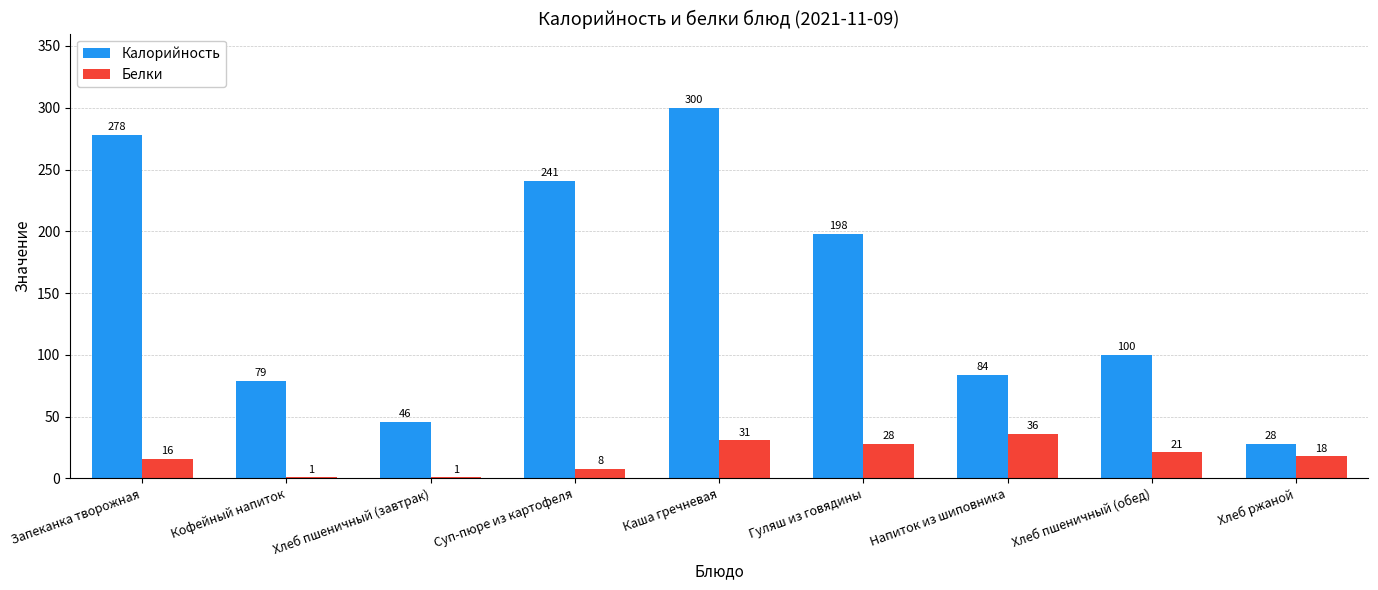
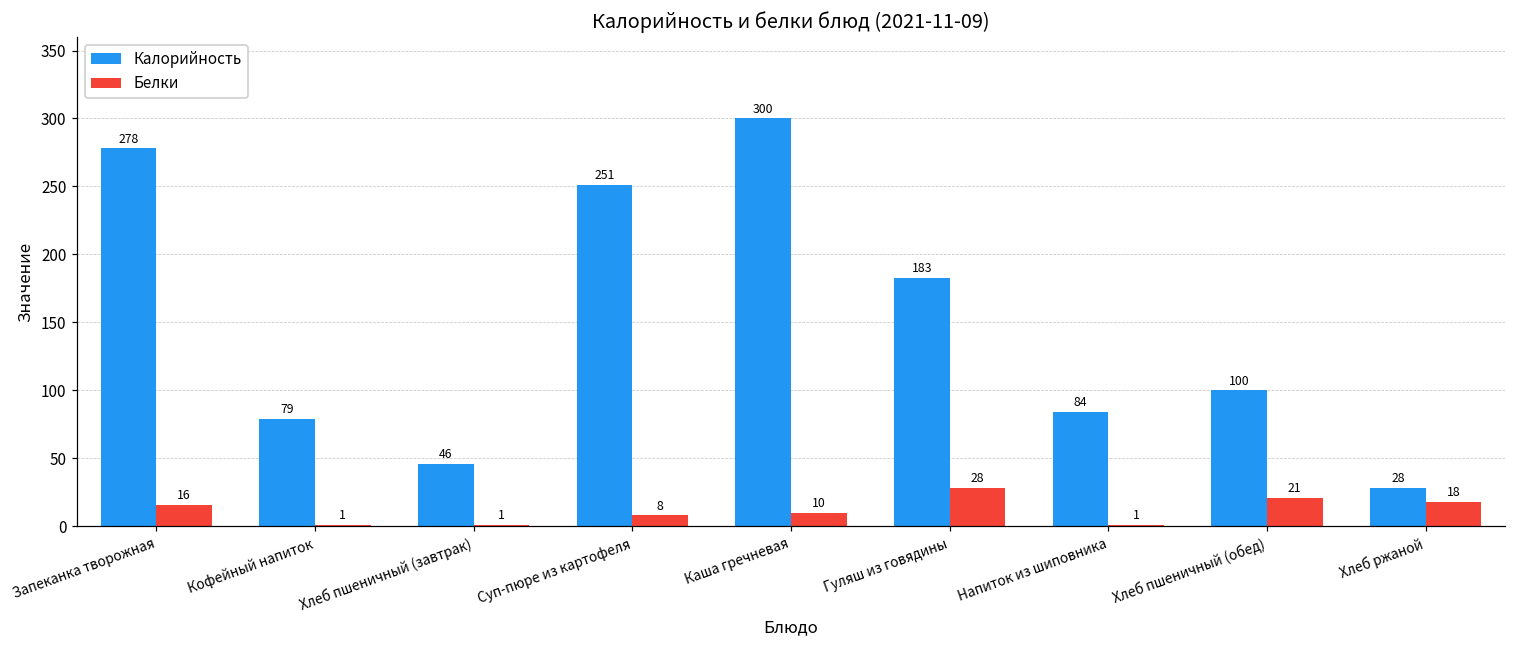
  {
    "Калорийность": {
      "Запеканка творожная": 278,
      "Кофейный напиток": 79,
      "Хлеб пшеничный (завтрак)": 46,
-     "Суп-пюре из картофеля": 241,
+     "Суп-пюре из картофеля": 251,
      "Каша гречневая": 300,
-     "Гуляш из говядины": 198,
+     "Гуляш из говядины": 183,
      "Напиток из шиповника": 84,
      "Хлеб пшеничный (обед)": 100,
      "Хлеб ржаной": 28
    },
    "Белки": {
      "Запеканка творожная": 16,
      "Кофейный напиток": 1,
      "Хлеб пшеничный (завтрак)": 1,
      "Суп-пюре из картофеля": 8,
-     "Каша гречневая": 31,
+     "Каша гречневая": 10,
      "Гуляш из говядины": 28,
-     "Напиток из шиповника": 36,
+     "Напиток из шиповника": 1,
      "Хлеб пшеничный (обед)": 21,
      "Хлеб ржаной": 18
    }
  }
